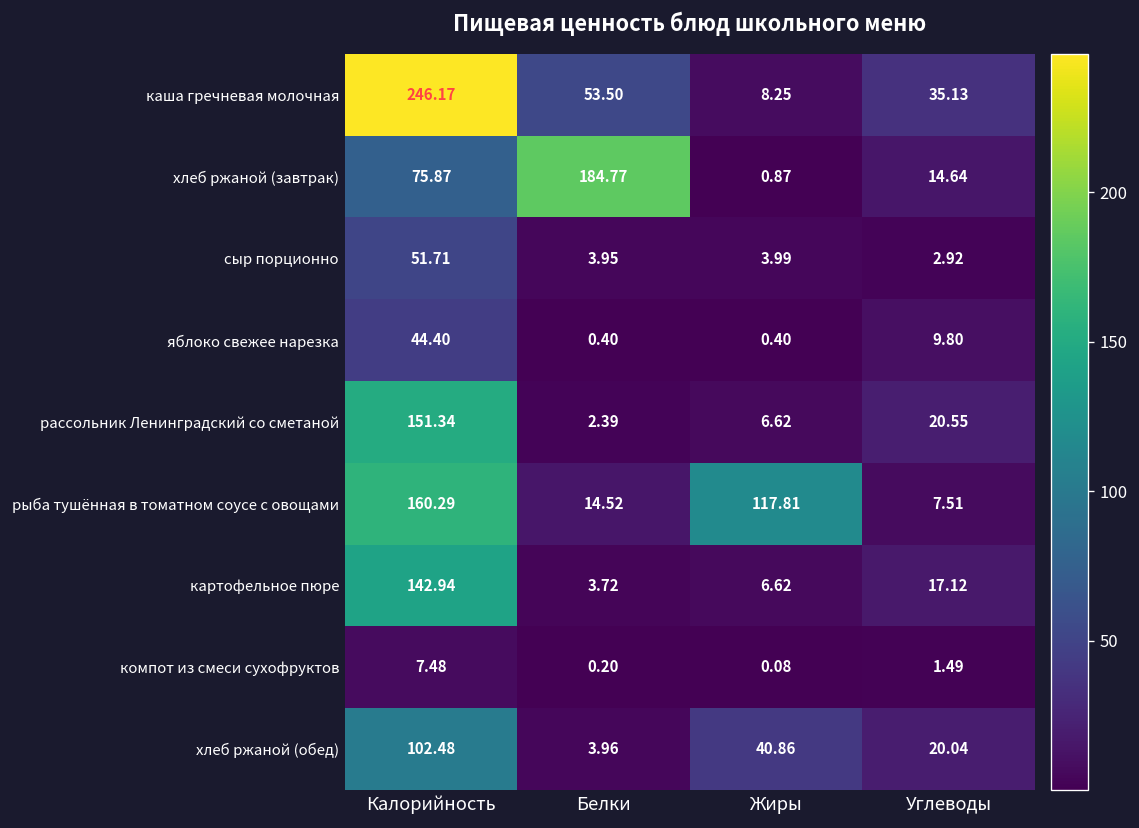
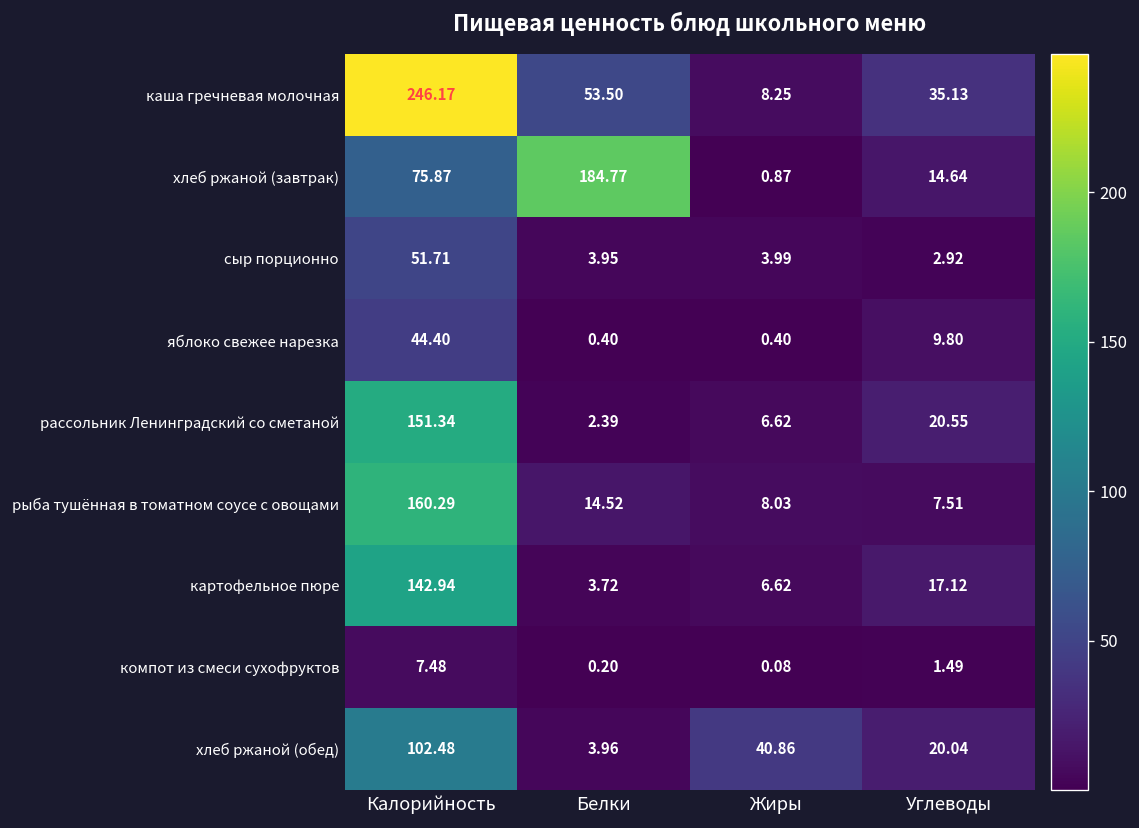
  {
    "каша гречневая молочная": {
      "Калорийность": 246.17,
      "Белки": 53.50,
      "Жиры": 8.25,
      "Углеводы": 35.13
    },
    "хлеб ржаной (завтрак)": {
      "Калорийность": 75.87,
      "Белки": 184.77,
      "Жиры": 0.87,
      "Углеводы": 14.64
    },
    "сыр порционно": {
      "Калорийность": 51.71,
      "Белки": 3.95,
      "Жиры": 3.99,
      "Углеводы": 2.92
    },
    "яблоко свежее нарезка": {
      "Калорийность": 44.40,
      "Белки": 0.40,
      "Жиры": 0.40,
      "Углеводы": 9.80
    },
    "рассольник Ленинградский со сметаной": {
      "Калорийность": 151.34,
      "Белки": 2.39,
      "Жиры": 6.62,
      "Углеводы": 20.55
    },
    "рыба тушённая в томатном соусе с овощами": {
      "Калорийность": 160.29,
      "Белки": 14.52,
-     "Жиры": 117.81,
+     "Жиры": 8.03,
      "Углеводы": 7.51
    },
    "картофельное пюре": {
      "Калорийность": 142.94,
      "Белки": 3.72,
      "Жиры": 6.62,
      "Углеводы": 17.12
    },
    "компот из смеси сухофруктов": {
      "Калорийность": 7.48,
      "Белки": 0.20,
      "Жиры": 0.08,
      "Углеводы": 1.49
    },
    "хлеб ржаной (обед)": {
      "Калорийность": 102.48,
      "Белки": 3.96,
      "Жиры": 40.86,
      "Углеводы": 20.04
    }
  }
